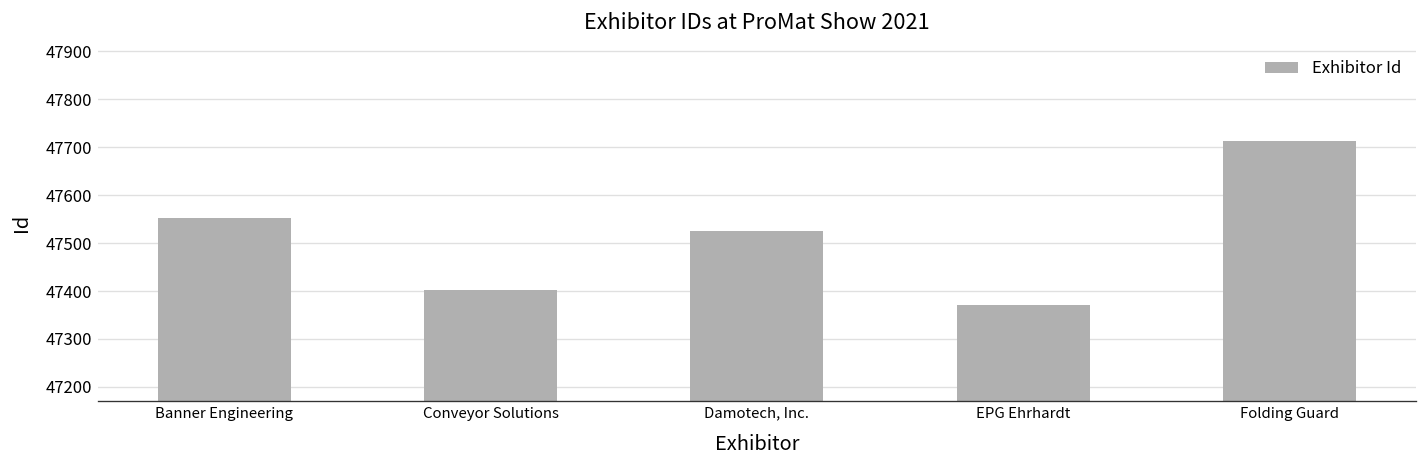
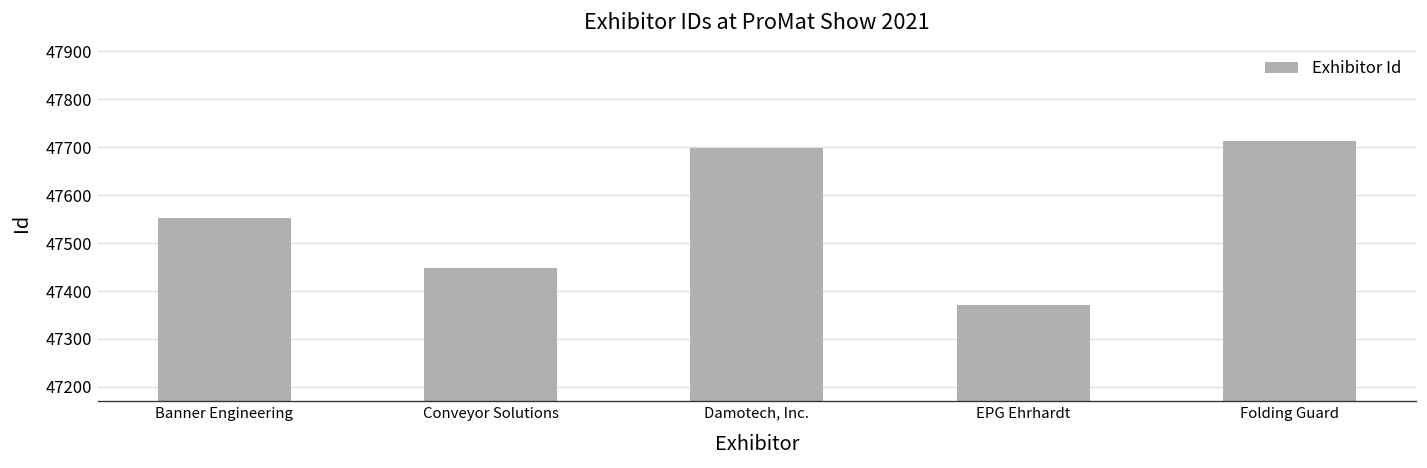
  {
    "Banner Engineering": 47550,
-   "Conveyor Solutions": 47400,
-   "Damotech, Inc.": 47530,
+   "Conveyor Solutions": 47450,
+   "Damotech, Inc.": 47700,
    "EPG Ehrhardt": 47370,
    "Folding Guard": 47710
  }
